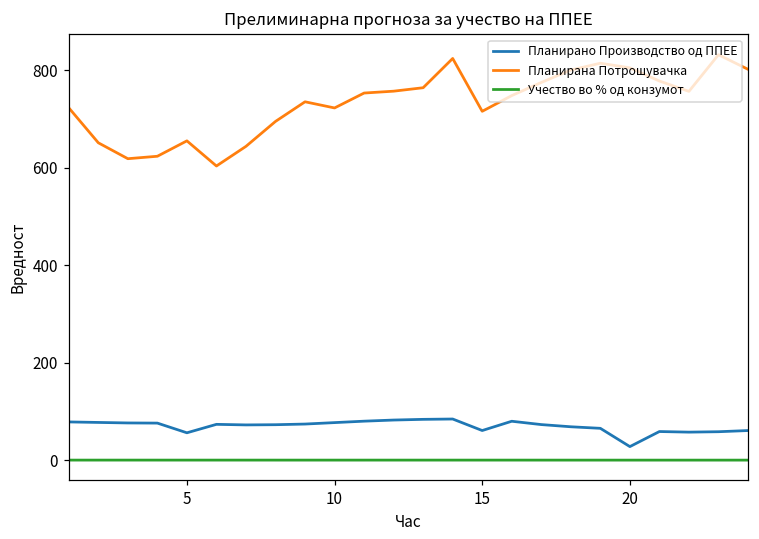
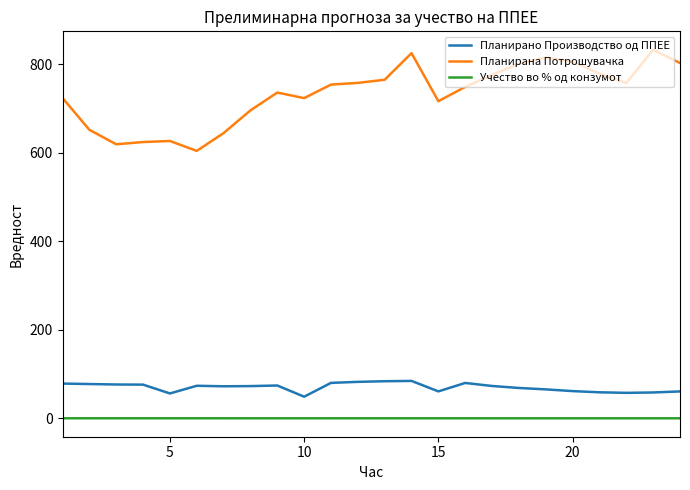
  {
    "Планирано Производство од ППЕЕ": {
      "5": 60,
-     "10": 80,
+     "10": 50,
      "15": 60,
-     "20": 30
+     "20": 60
    },
    "Планирана Потрошувачка": {
-     "5": 660,
+     "5": 630,
      "10": 720,
      "15": 720
    },
    "Учество во % од конзумот": {
      "5": 0,
      "10": 0,
      "15": 0,
      "20": 0
    }
  }
